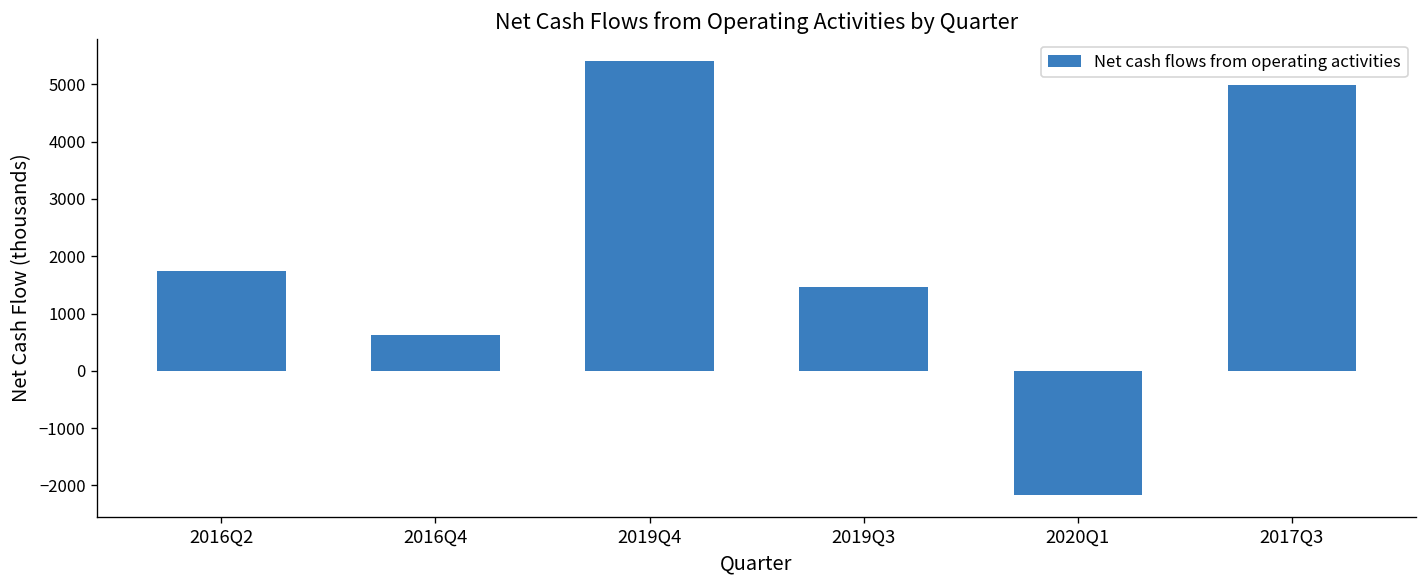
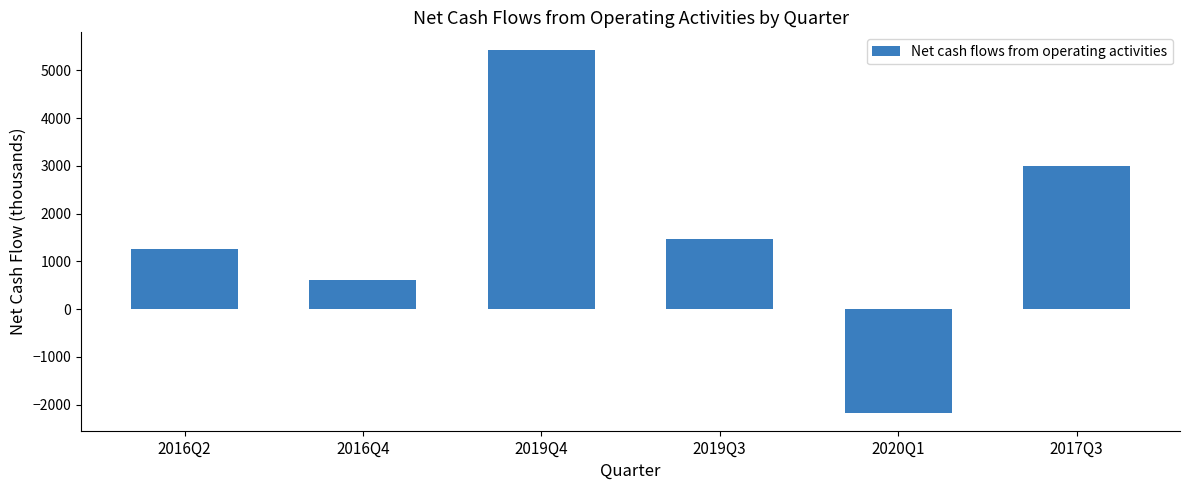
  {
-   "2016Q2": 1700,
+   "2016Q2": 1300,
    "2016Q4": 600,
    "2019Q4": 5400,
    "2019Q3": 1500,
    "2020Q1": -2200,
-   "2017Q3": 5000
+   "2017Q3": 3000
  }
